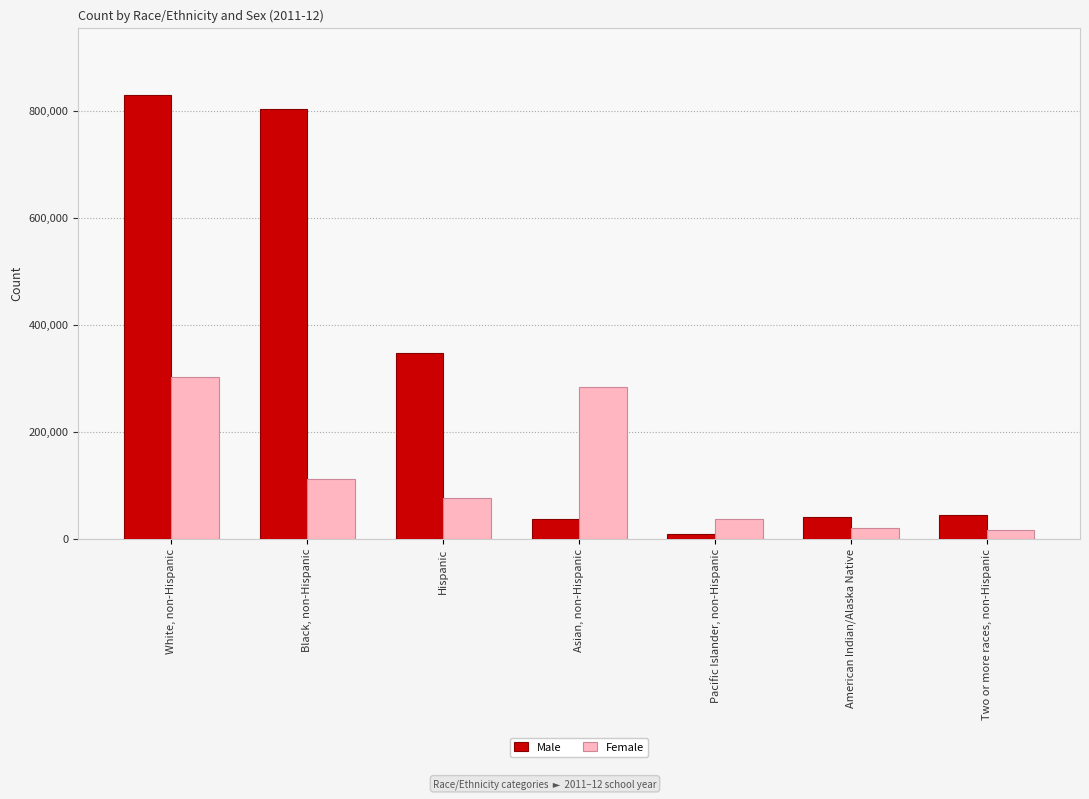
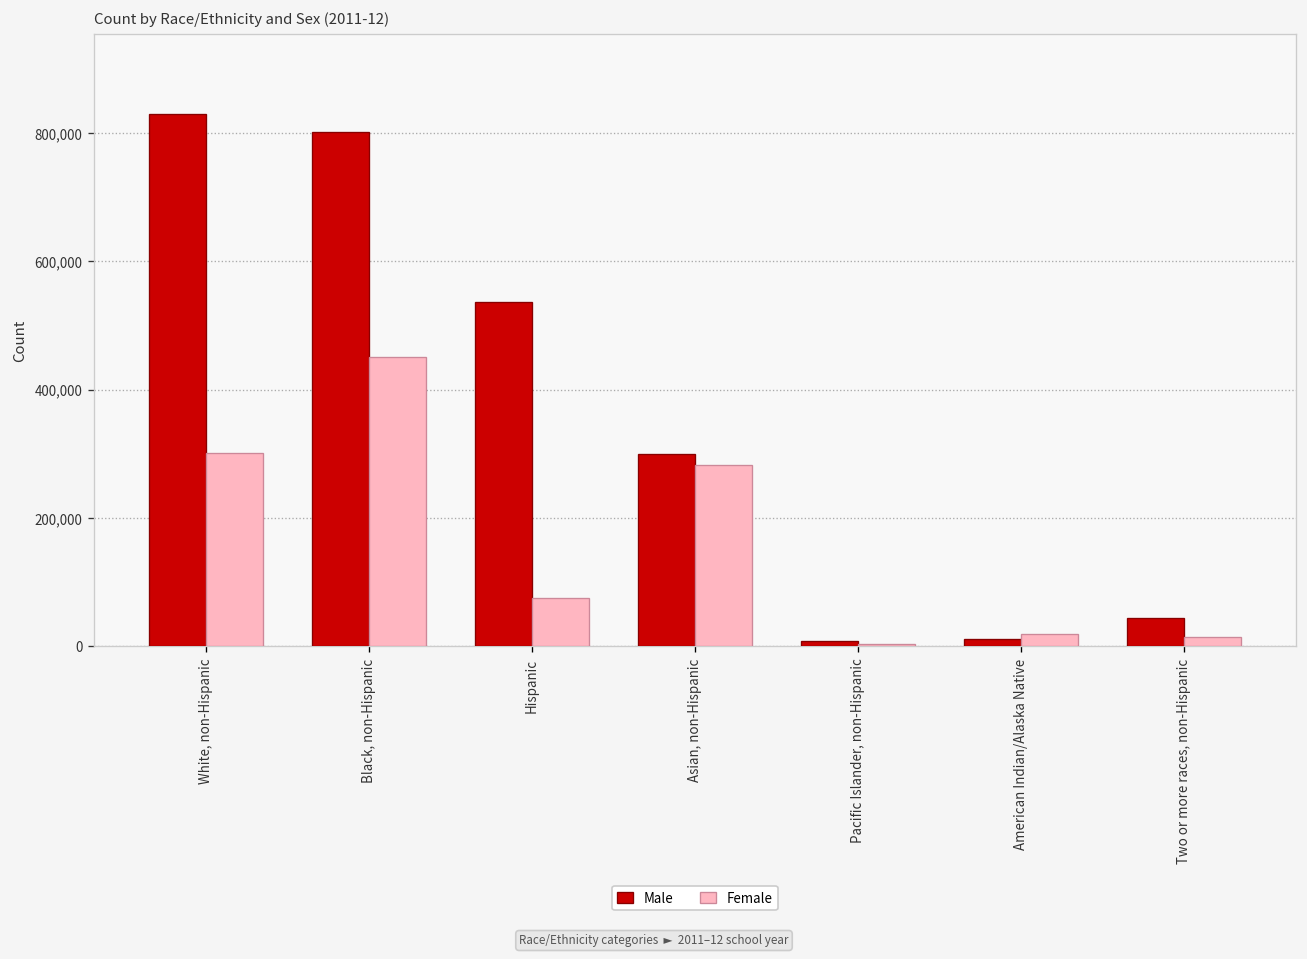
  {
    "Male": {
      "White, non-Hispanic": "830,000",
      "Black, non-Hispanic": "800,000",
-     "Hispanic": "350,000",
-     "Asian, non-Hispanic": "40,000",
+     "Hispanic": "540,000",
+     "Asian, non-Hispanic": "300,000",
      "Pacific Islander, non-Hispanic": "10,000",
-     "American Indian/Alaska Native": "40,000",
+     "American Indian/Alaska Native": "10,000",
      "Two or more races, non-Hispanic": "40,000"
    },
    "Female": {
      "White, non-Hispanic": "300,000",
-     "Black, non-Hispanic": "110,000",
+     "Black, non-Hispanic": "450,000",
      "Hispanic": "70,000",
      "Asian, non-Hispanic": "280,000",
-     "Pacific Islander, non-Hispanic": "40,000",
+     "Pacific Islander, non-Hispanic": "0",
      "American Indian/Alaska Native": "20,000",
      "Two or more races, non-Hispanic": "20,000"
    }
  }
